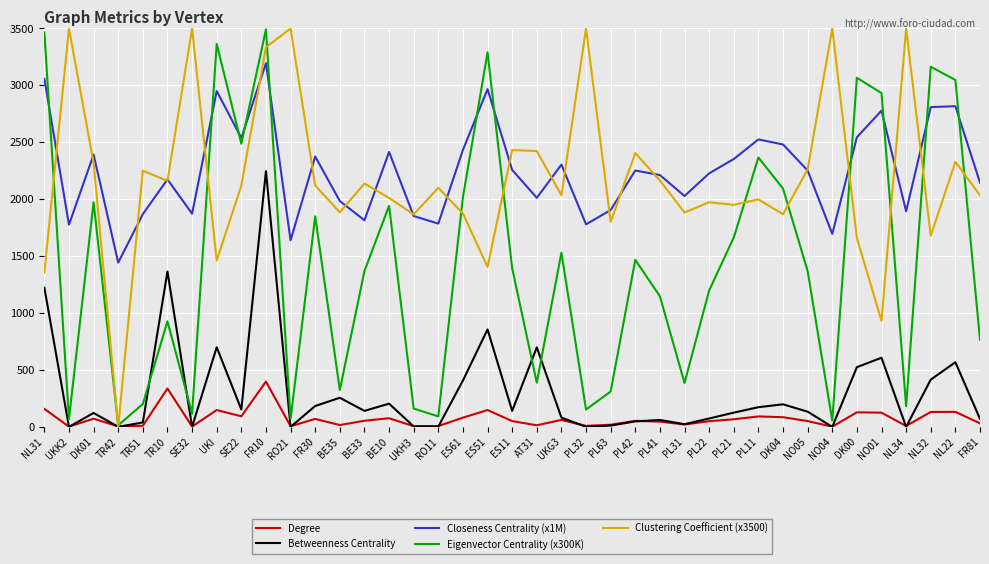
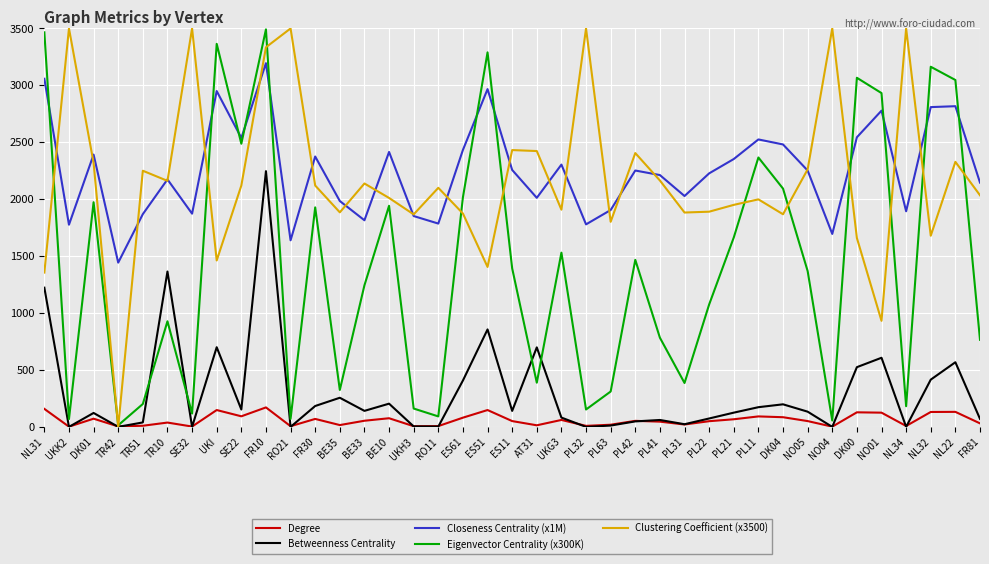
  {
    "Degree": {
      "NL31": 160,
      "DK01": 70,
      "TR51": 10,
-     "TR10": 340,
+     "TR10": 40,
      "UKI": 150,
      "SE22": 90,
-     "FR10": 400,
+     "FR10": 170,
      "FR30": 70,
      "BE35": 20,
      "BE33": 50,
      "BE10": 80,
      "ES61": 80,
      "ES51": 150,
      "ES11": 50,
      "AT31": 10,
      "PL22": 50,
      "PL21": 70,
      "PL11": 90,
      "DK04": 90,
      "NO05": 50,
      "DK00": 130,
      "NO01": 130,
      "NL32": 130,
      "NL22": 130,
      "FR81": 30
    },
    "Betweenness Centrality": {
      "NL31": 1220,
      "DK01": 120,
      "TR51": 40,
      "TR10": 1360,
      "UKI": 700,
      "SE22": 150,
      "FR10": 2250,
      "FR30": 180,
      "BE35": 260,
      "BE33": 140,
      "BE10": 200,
      "ES61": 410,
      "ES51": 860,
      "ES11": 140,
      "AT31": 700,
      "PL22": 70,
      "PL21": 130,
      "PL11": 170,
      "DK04": 200,
      "NO05": 130,
      "DK00": 520,
      "NO01": 610,
      "NL32": 420,
      "NL22": 570,
      "FR81": 70
    },
    "Closeness Centrality (x1M)": {
      "NL31": 3060,
      "UKK2": 1780,
      "DK01": 2390,
      "TR42": 1440,
      "TR51": 1870,
      "SE32": 1870,
      "UKI": 2950,
      "SE22": 2540,
      "FR10": 3200,
      "RO21": 1640,
      "FR30": 2380,
      "BE35": 1980,
      "BE33": 1820,
      "BE10": 2420,
      "RO11": 1790,
      "ES61": 2430,
      "ES51": 2970,
      "ES11": 2260,
      "AT31": 2010,
      "UKG3": 2300,
      "PL32": 1780,
      "PL63": 1910,
      "PL42": 2250,
      "PL41": 2210,
      "PL31": 2030,
      "PL22": 2230,
      "PL21": 2350,
      "PL11": 2530,
      "DK04": 2480,
      "NO04": 1700,
      "DK00": 2540,
      "NO01": 2780,
      "NL34": 1890,
      "NL32": 2810,
      "NL22": 2820,
      "FR81": 2150
    },
    "Eigenvector Centrality (x300K)": {
      "NL31": 3470,
      "UKK2": 70,
      "DK01": 1970,
      "TR51": 200,
      "TR10": 930,
      "SE32": 120,
      "UKI": 3360,
      "SE22": 2490,
      "FR10": 3490,
      "RO21": 70,
-     "FR30": 1850,
+     "FR30": 1930,
      "BE35": 320,
-     "BE33": 1370,
+     "BE33": 1240,
      "BE10": 1940,
      "UKH3": 160,
      "RO11": 90,
      "ES61": 2020,
      "ES51": 3290,
      "ES11": 1390,
      "AT31": 390,
      "UKG3": 1530,
      "PL32": 150,
      "PL63": 310,
      "PL42": 1470,
-     "PL41": 1150,
+     "PL41": 780,
      "PL31": 390,
-     "PL22": 1200,
+     "PL22": 1080,
      "PL21": 1660,
      "PL11": 2370,
      "DK04": 2090,
      "NO05": 1370,
      "NO04": 60,
      "DK00": 3070,
      "NO01": 2930,
      "NL34": 180,
      "NL32": 3160,
      "NL22": 3050,
      "FR81": 770
    },
    "Clustering Coefficient (x3500)": {
      "NL31": 1360,
      "UKK2": 3500,
      "DK01": 2320,
      "TR51": 2250,
      "SE32": 3500,
      "UKI": 1460,
      "SE22": 2120,
      "FR10": 3330,
      "RO21": 3500,
      "FR30": 2120,
      "BE35": 1880,
      "BE33": 2140,
      "BE10": 2010,
      "RO11": 2100,
      "ES61": 1870,
      "ES51": 1400,
      "ES11": 2430,
      "AT31": 2420,
-     "UKG3": 2040,
+     "UKG3": 1910,
      "PL32": 3500,
      "PL63": 1800,
      "PL42": 2410,
      "PL41": 2160,
      "PL31": 1880,
-     "PL22": 1970,
+     "PL22": 1890,
      "PL21": 1950,
      "PL11": 2000,
      "DK04": 1870,
      "NO04": 3500,
      "DK00": 1660,
      "NO01": 930,
      "NL34": 3500,
      "NL32": 1680,
      "NL22": 2330,
      "FR81": 2030
    }
  }
